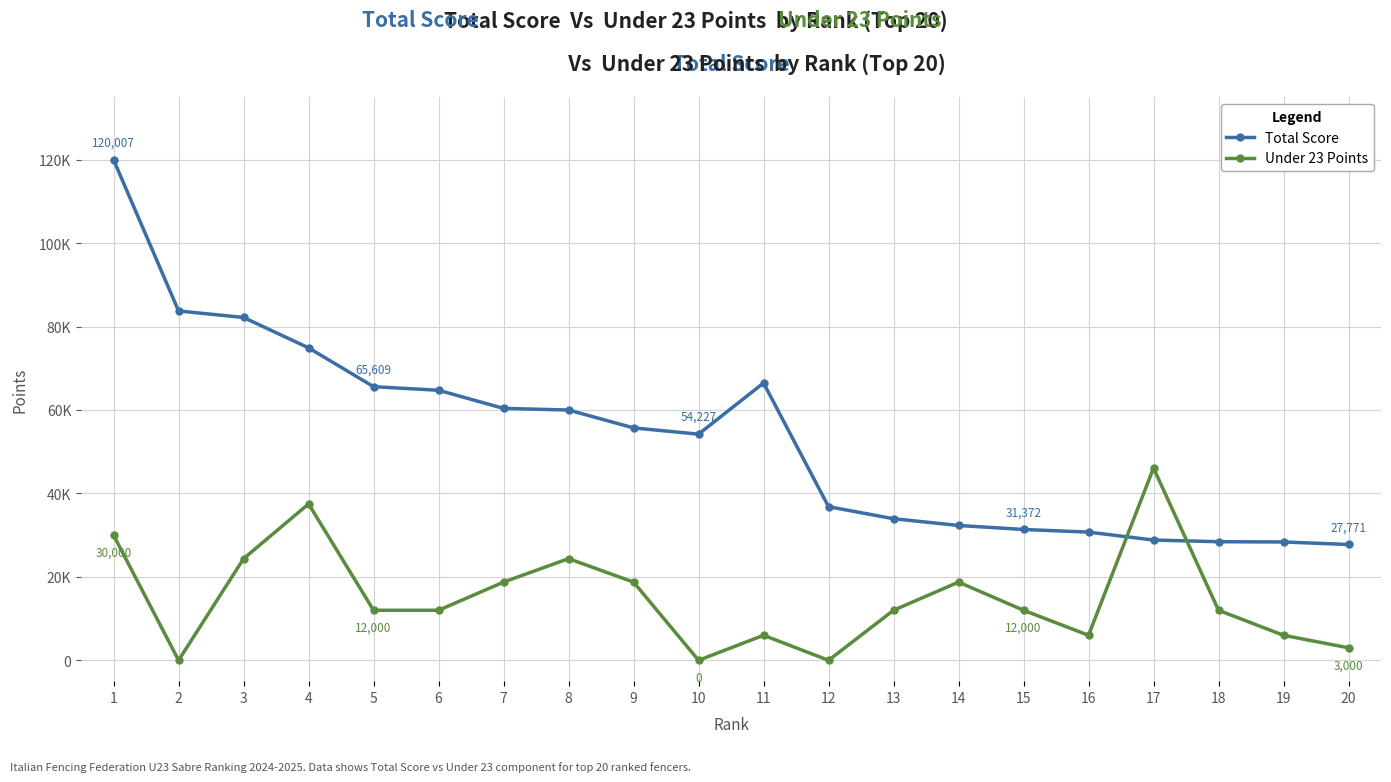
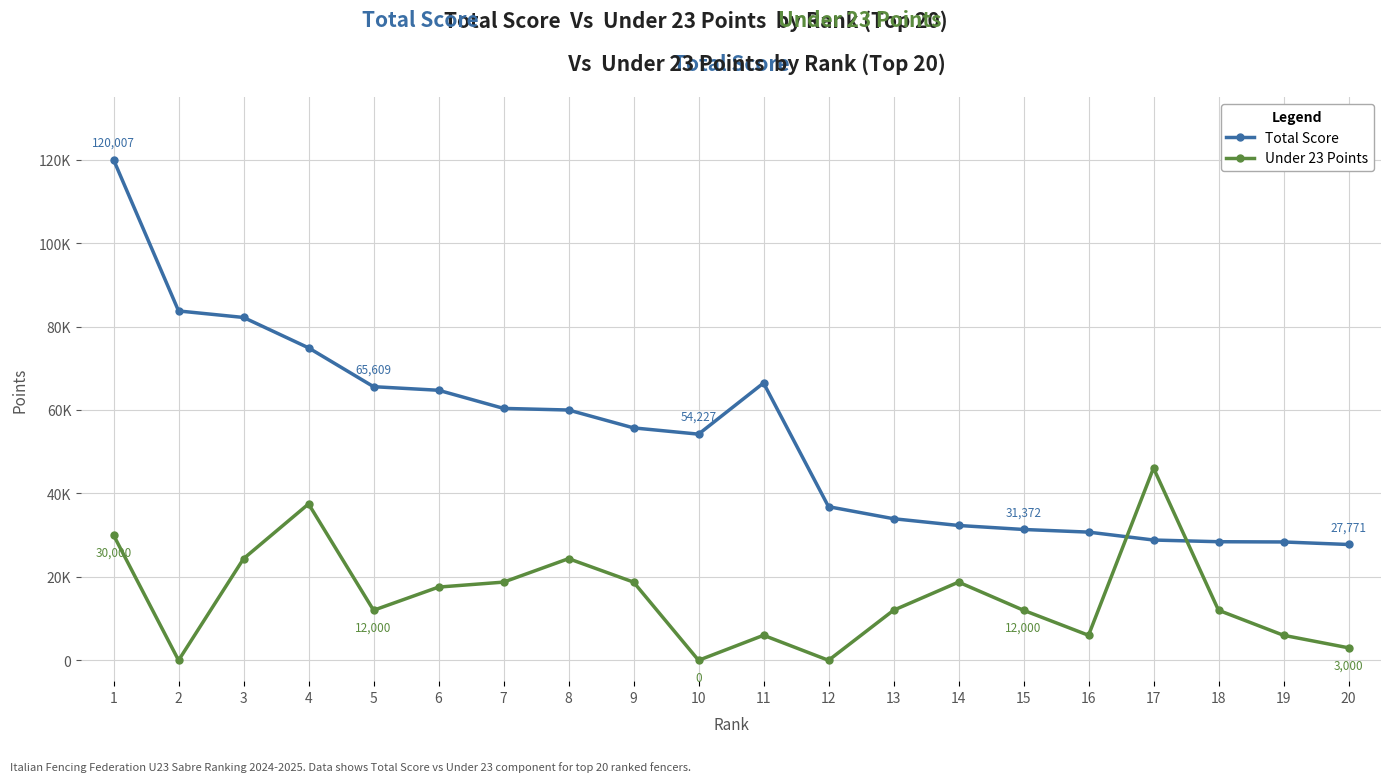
  {
    "Total Score": {
      "1": "120,007",
      "5": "65,609",
      "10": "54,227",
      "15": "31,372",
      "20": "27,771"
    },
    "Under 23 Points": {
      "2": "0",
      "3": "24000",
      "4": "38000",
-     "6": "12000",
+     "6": "18000",
      "7": "19000",
      "8": "24000",
      "9": "19000",
      "11": "6000",
      "12": "0",
      "13": "12000",
      "14": "19000",
      "16": "6000",
      "17": "46000",
      "18": "12000",
      "19": "6000"
    }
  }
